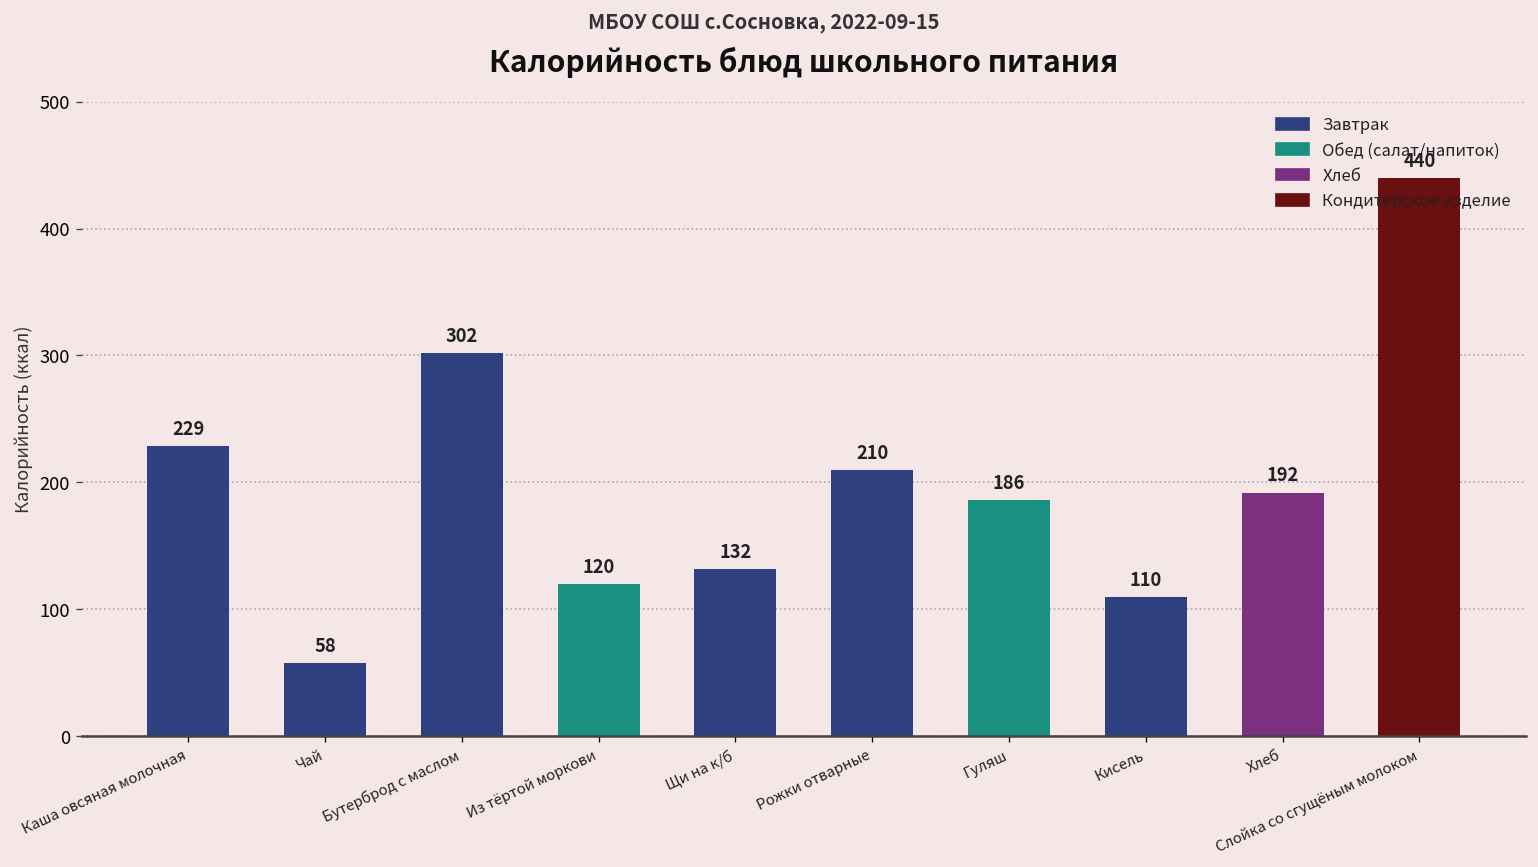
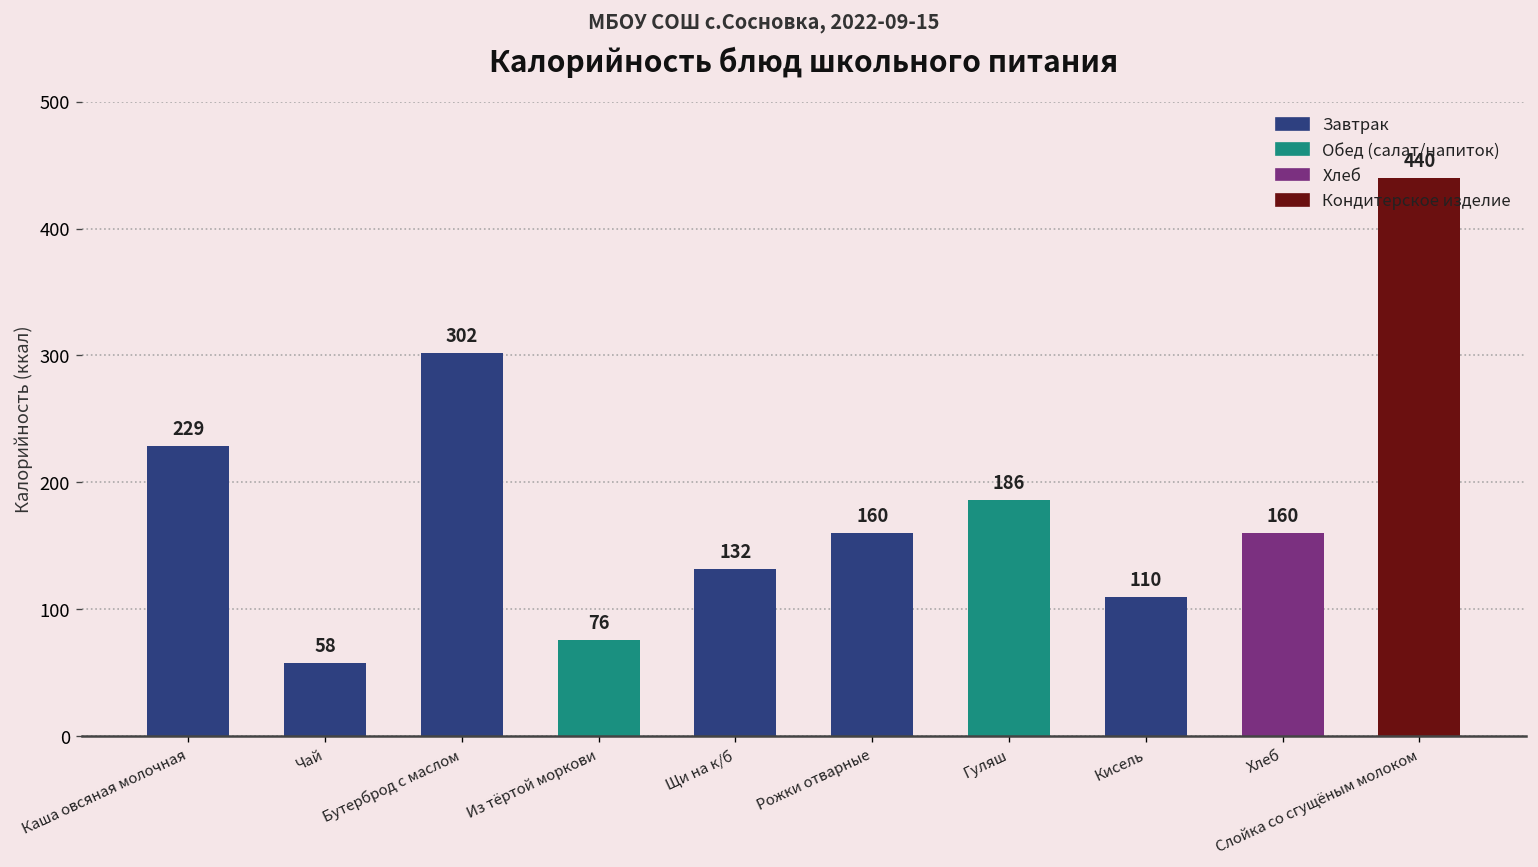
  {
    "Каша овсяная молочная": 229,
    "Чай": 58,
    "Бутерброд с маслом": 302,
-   "Из тёртой моркови": 120,
+   "Из тёртой моркови": 76,
    "Щи на к/б": 132,
-   "Рожки отварные": 210,
+   "Рожки отварные": 160,
    "Гуляш": 186,
    "Кисель": 110,
-   "Хлеб": 192,
+   "Хлеб": 160,
    "Слойка со сгущёным молоком": 440
  }
